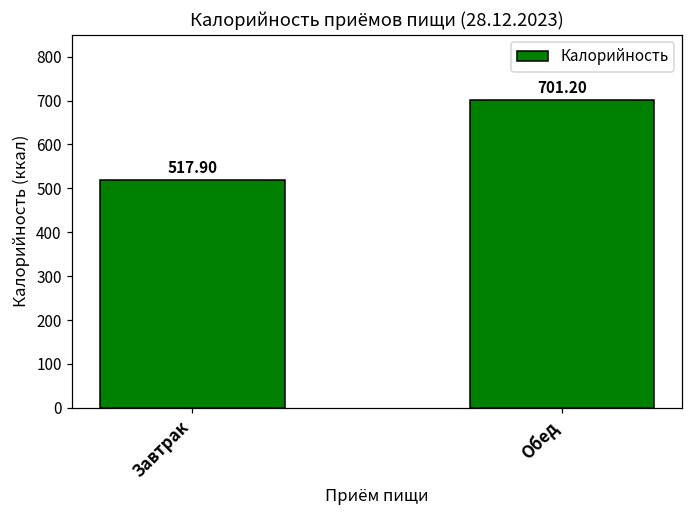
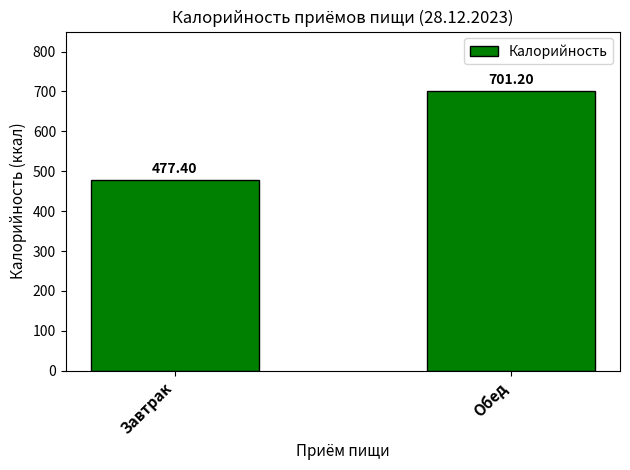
  {
-   "Завтрак": 517.90,
+   "Завтрак": 477.40,
    "Обед": 701.20
  }
